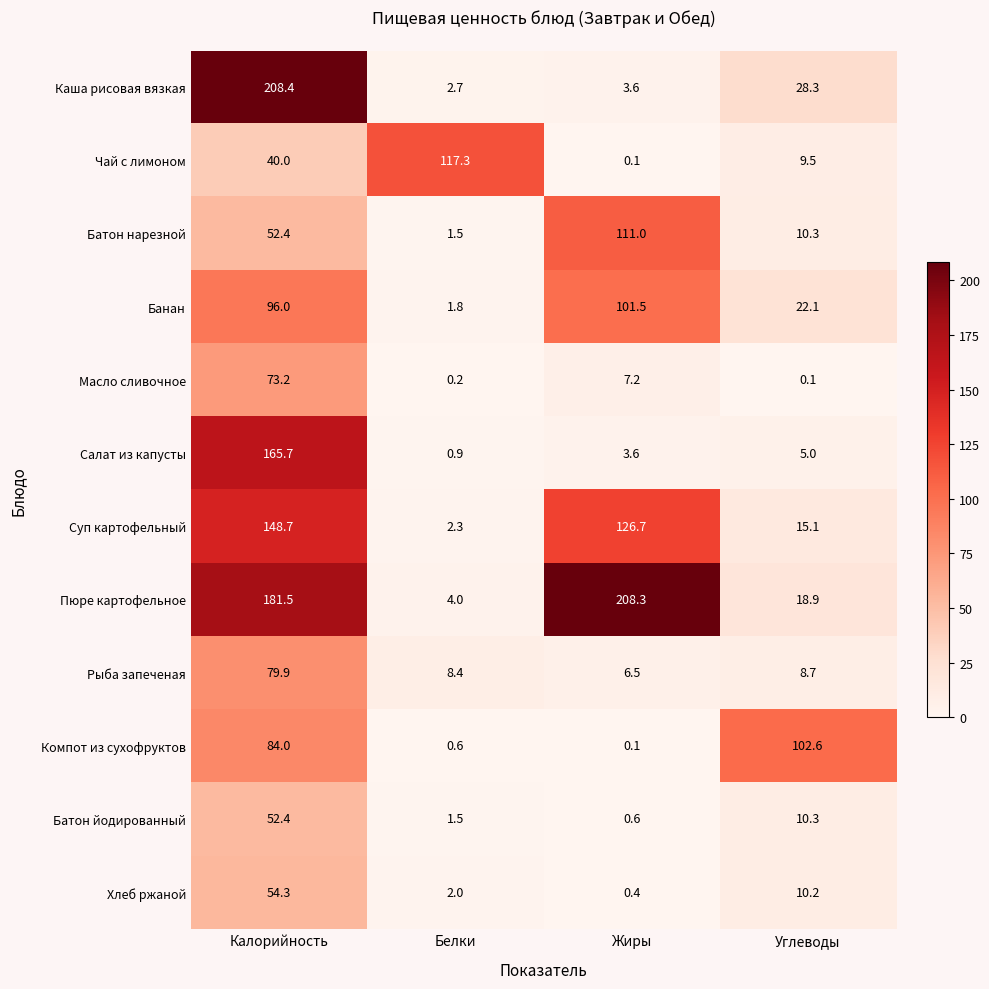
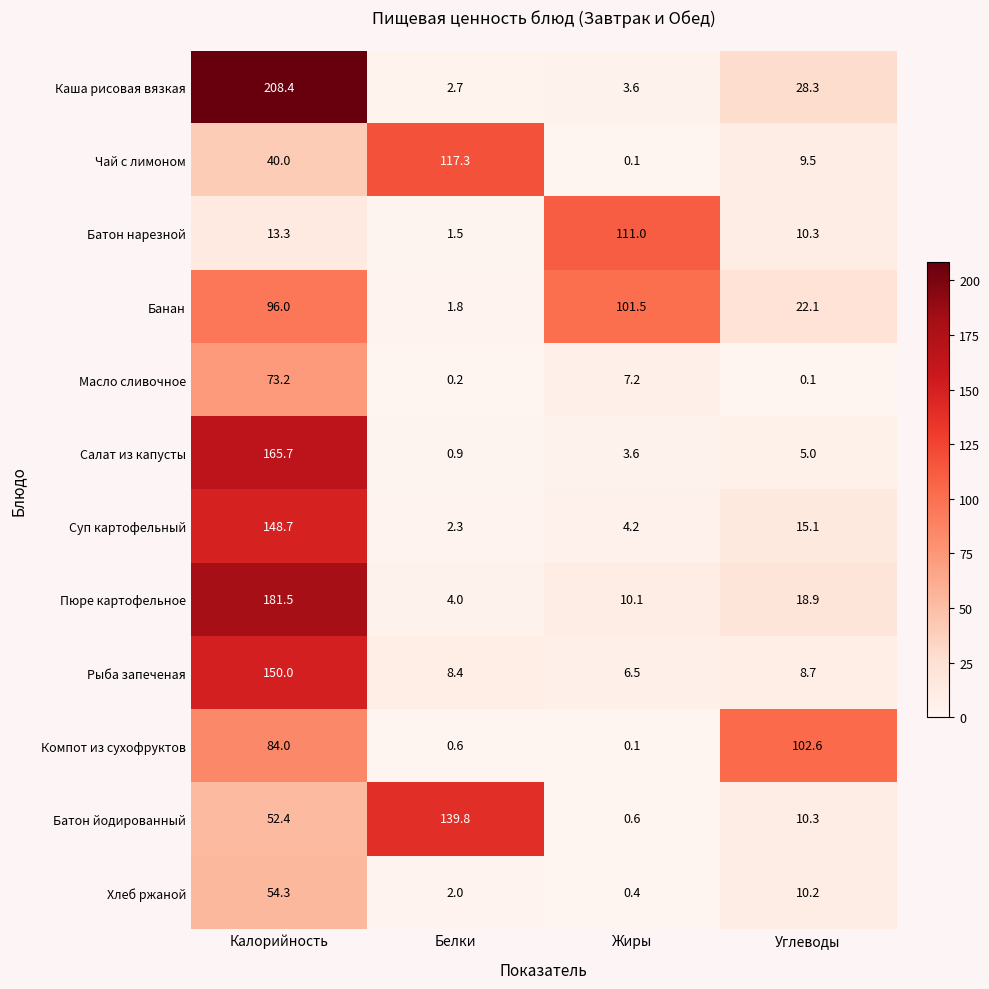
  {
    "Каша рисовая вязкая": {
      "Калорийность": 208.4,
      "Белки": 2.7,
      "Жиры": 3.6,
      "Углеводы": 28.3
    },
    "Чай с лимоном": {
      "Калорийность": 40.0,
      "Белки": 117.3,
      "Жиры": 0.1,
      "Углеводы": 9.5
    },
    "Батон нарезной": {
-     "Калорийность": 52.4,
+     "Калорийность": 13.3,
      "Белки": 1.5,
      "Жиры": 111.0,
      "Углеводы": 10.3
    },
    "Банан": {
      "Калорийность": 96.0,
      "Белки": 1.8,
      "Жиры": 101.5,
      "Углеводы": 22.1
    },
    "Масло сливочное": {
      "Калорийность": 73.2,
      "Белки": 0.2,
      "Жиры": 7.2,
      "Углеводы": 0.1
    },
    "Салат из капусты": {
      "Калорийность": 165.7,
      "Белки": 0.9,
      "Жиры": 3.6,
      "Углеводы": 5.0
    },
    "Суп картофельный": {
      "Калорийность": 148.7,
      "Белки": 2.3,
-     "Жиры": 126.7,
+     "Жиры": 4.2,
      "Углеводы": 15.1
    },
    "Пюре картофельное": {
      "Калорийность": 181.5,
      "Белки": 4.0,
-     "Жиры": 208.3,
+     "Жиры": 10.1,
      "Углеводы": 18.9
    },
    "Рыба запеченая": {
-     "Калорийность": 79.9,
+     "Калорийность": 150.0,
      "Белки": 8.4,
      "Жиры": 6.5,
      "Углеводы": 8.7
    },
    "Компот из сухофруктов": {
      "Калорийность": 84.0,
      "Белки": 0.6,
      "Жиры": 0.1,
      "Углеводы": 102.6
    },
    "Батон йодированный": {
      "Калорийность": 52.4,
-     "Белки": 1.5,
+     "Белки": 139.8,
      "Жиры": 0.6,
      "Углеводы": 10.3
    },
    "Хлеб ржаной": {
      "Калорийность": 54.3,
      "Белки": 2.0,
      "Жиры": 0.4,
      "Углеводы": 10.2
    }
  }
